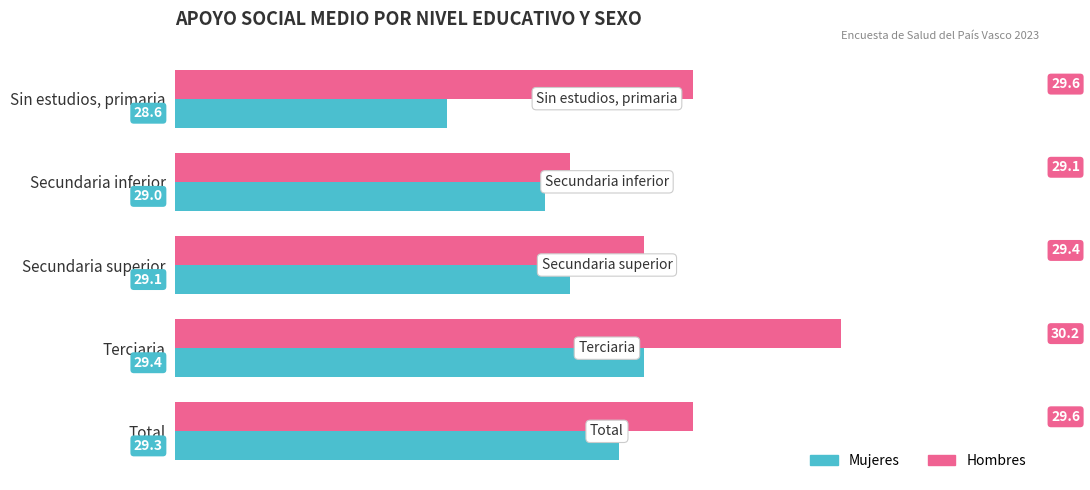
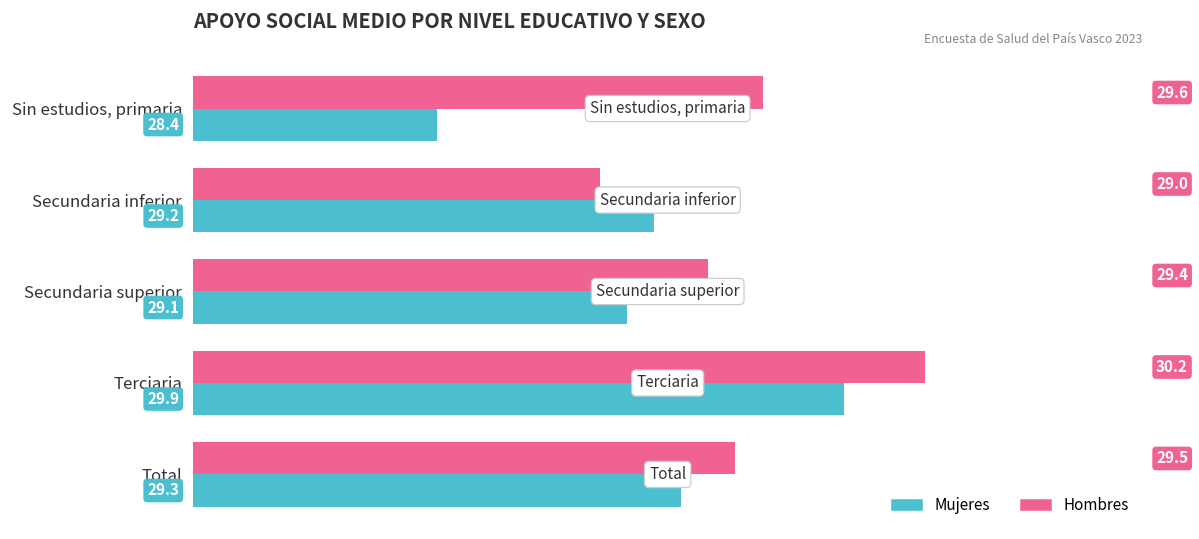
  {
    "Mujeres": {
-     "Sin estudios, primaria": 28.6,
-     "Secundaria inferior": 29.0,
-     "Terciaria": 29.4
+     "Sin estudios, primaria": 28.4,
+     "Secundaria inferior": 29.2,
+     "Terciaria": 29.9
    },
    "Hombres": {
-     "Secundaria inferior": 29.1,
-     "Total": 29.6
+     "Secundaria inferior": 29.0,
+     "Total": 29.5
    }
  }
